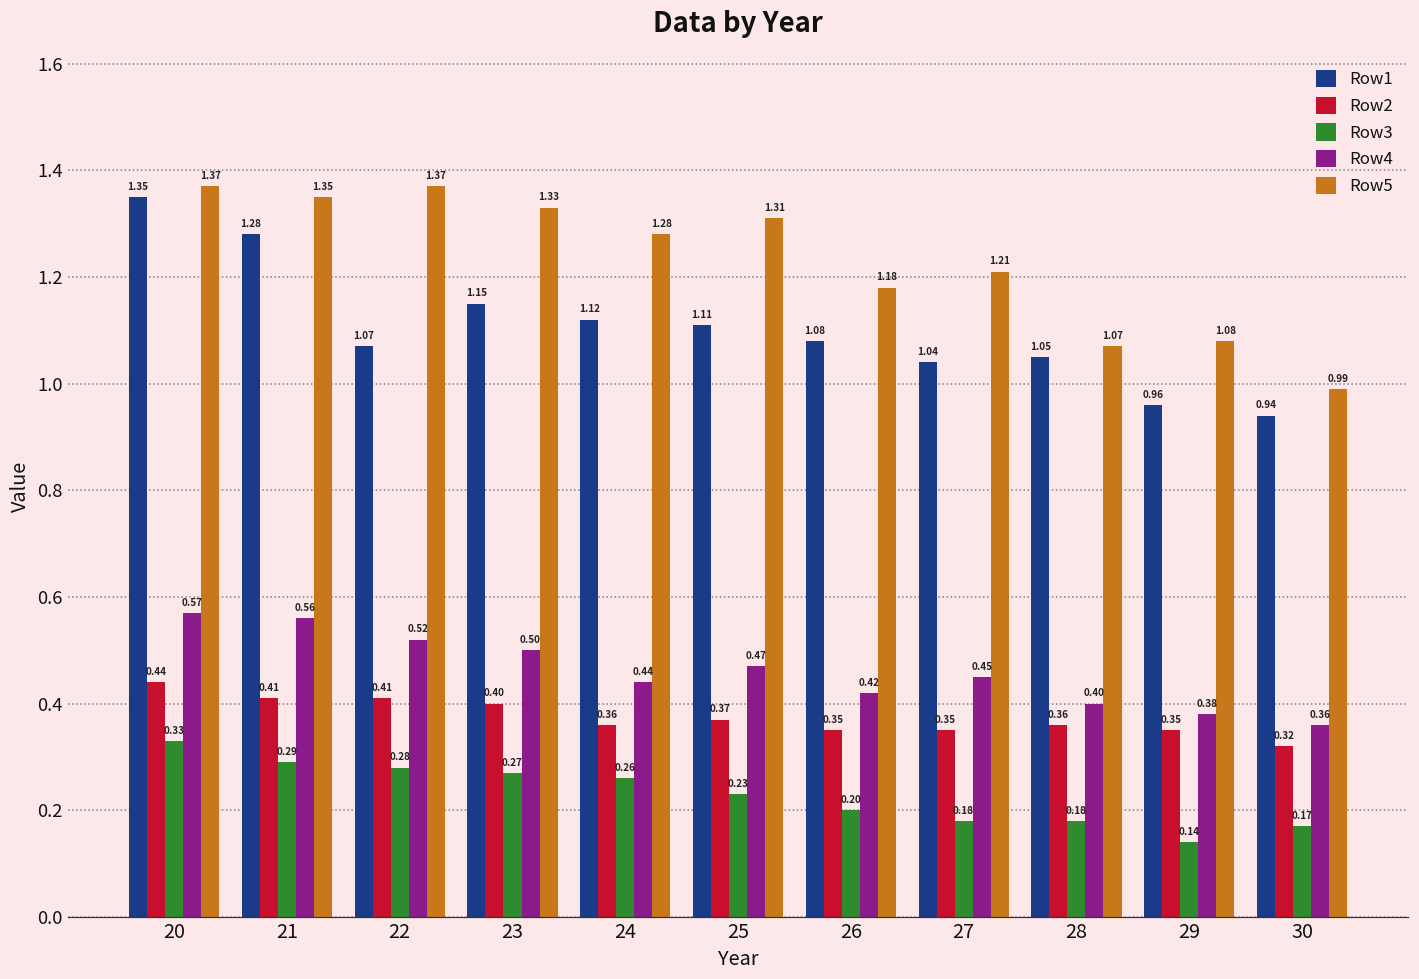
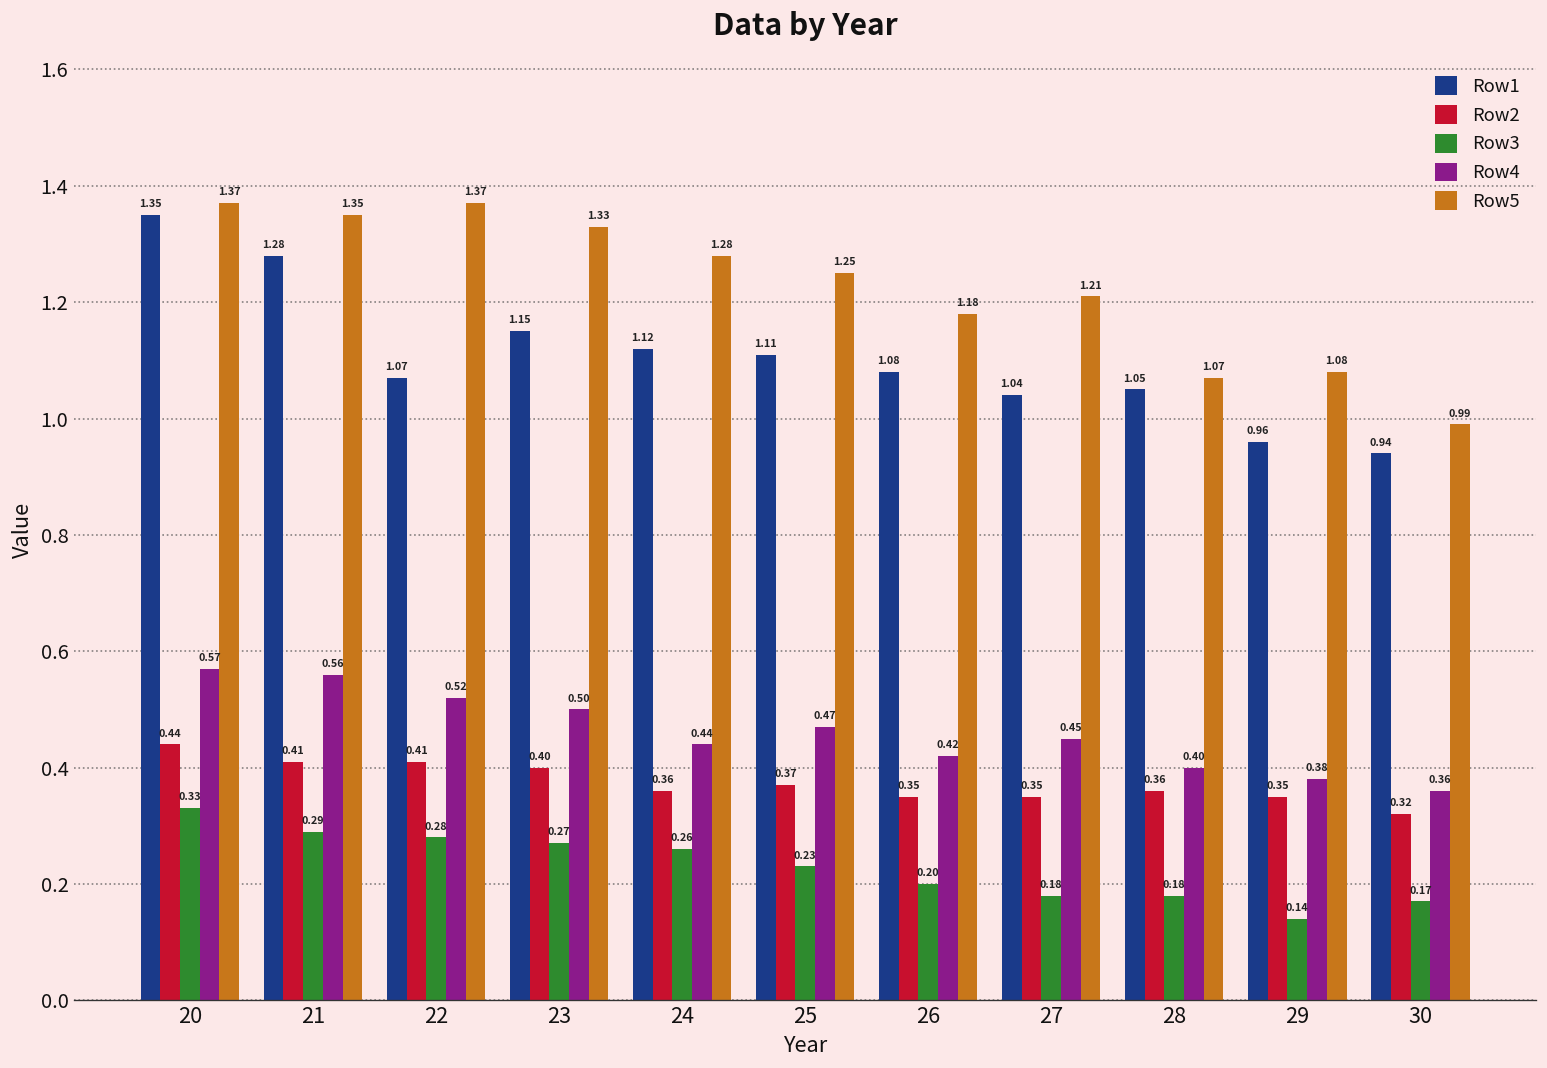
  {
    "Row1": {
      "20": 1.35,
      "21": 1.28,
      "22": 1.07,
      "23": 1.15,
      "24": 1.12,
      "25": 1.11,
      "26": 1.08,
      "27": 1.04,
      "28": 1.05,
      "29": 0.96,
      "30": 0.94
    },
    "Row2": {
      "20": 0.44,
      "21": 0.41,
      "22": 0.41,
      "23": 0.40,
      "24": 0.36,
      "25": 0.37,
      "26": 0.35,
      "27": 0.35,
      "28": 0.36,
      "29": 0.35,
      "30": 0.32
    },
    "Row3": {
      "20": 0.33,
      "21": 0.29,
      "22": 0.28,
      "23": 0.27,
      "24": 0.26,
      "25": 0.23,
      "26": 0.20,
      "27": 0.18,
      "28": 0.18,
      "29": 0.14,
      "30": 0.17
    },
    "Row4": {
      "20": 0.57,
      "21": 0.56,
      "22": 0.52,
      "23": 0.50,
      "24": 0.44,
      "25": 0.47,
      "26": 0.42,
      "27": 0.45,
      "28": 0.40,
      "29": 0.38,
      "30": 0.36
    },
    "Row5": {
      "20": 1.37,
      "21": 1.35,
      "22": 1.37,
      "23": 1.33,
      "24": 1.28,
-     "25": 1.31,
+     "25": 1.25,
      "26": 1.18,
      "27": 1.21,
      "28": 1.07,
      "29": 1.08,
      "30": 0.99
    }
  }
